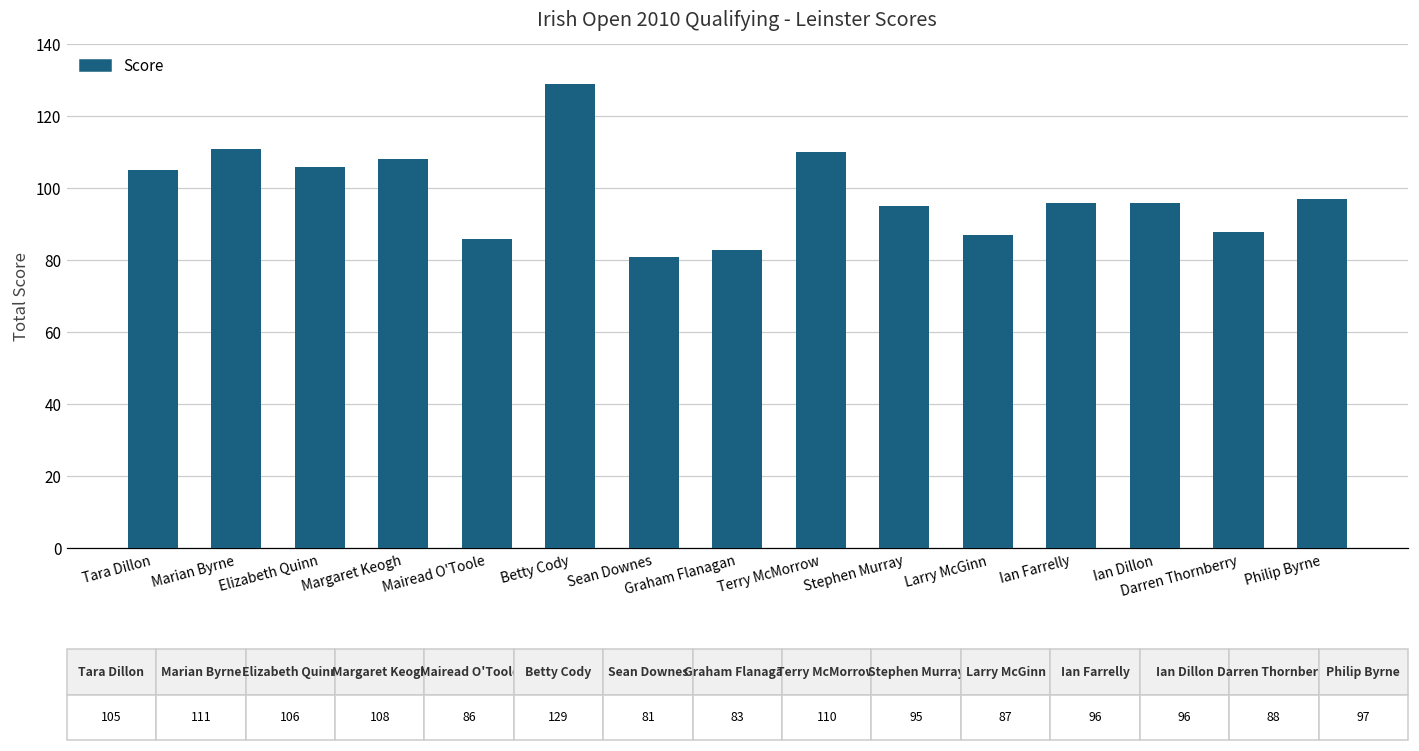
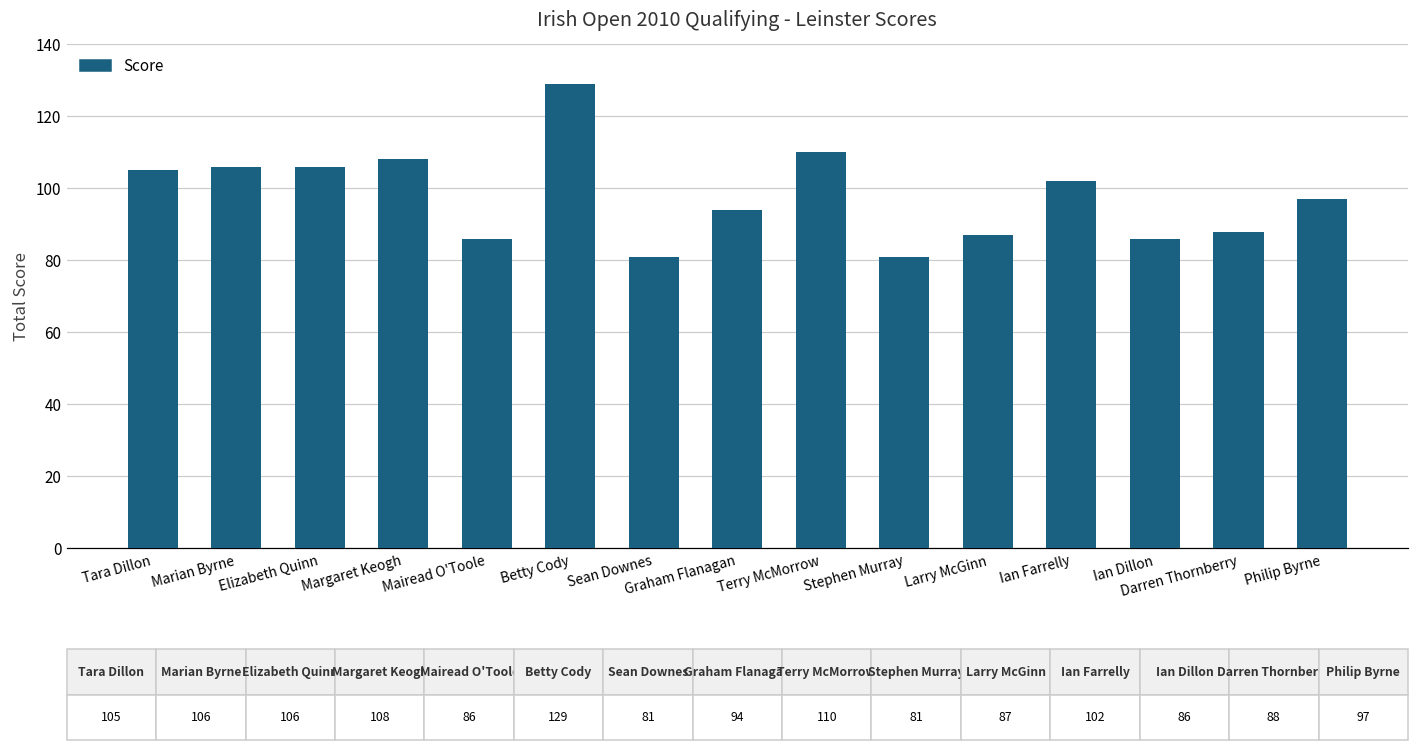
  {
-   "Marian Byrne": 111,
-   "Graham Flanagan": 83,
-   "Stephen Murray": 95,
-   "Ian Farrelly": 96,
-   "Ian Dillon": 96
+   "Marian Byrne": 106,
+   "Graham Flanagan": 94,
+   "Stephen Murray": 81,
+   "Ian Farrelly": 102,
+   "Ian Dillon": 86
  }
